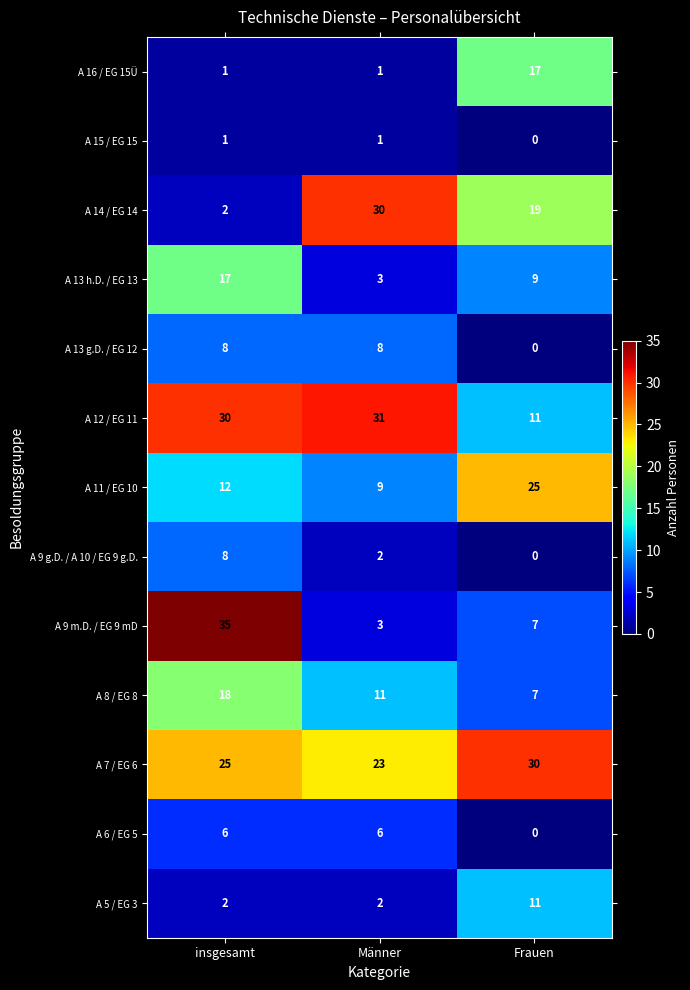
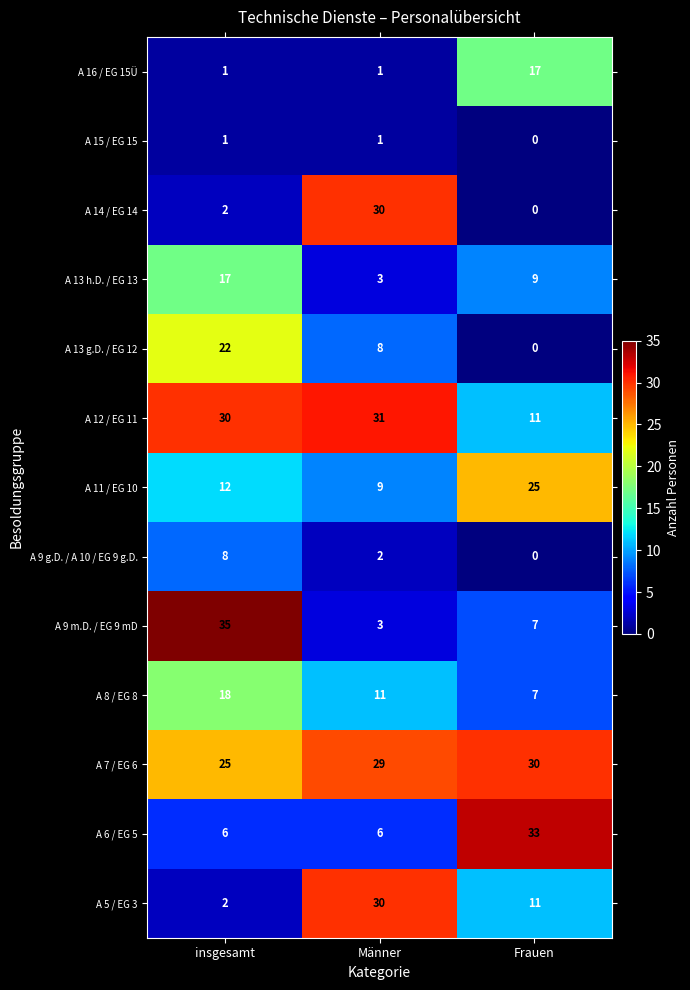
  {
    "A 16 / EG 15Ü": {
      "insgesamt": 1,
      "Männer": 1,
      "Frauen": 17
    },
    "A 15 / EG 15": {
      "insgesamt": 1,
      "Männer": 1,
      "Frauen": 0
    },
    "A 14 / EG 14": {
      "insgesamt": 2,
      "Männer": 30,
-     "Frauen": 19
+     "Frauen": 0
    },
    "A 13 h.D. / EG 13": {
      "insgesamt": 17,
      "Männer": 3,
      "Frauen": 9
    },
    "A 13 g.D. / EG 12": {
-     "insgesamt": 8,
+     "insgesamt": 22,
      "Männer": 8,
      "Frauen": 0
    },
    "A 12 / EG 11": {
      "insgesamt": 30,
      "Männer": 31,
      "Frauen": 11
    },
    "A 11 / EG 10": {
      "insgesamt": 12,
      "Männer": 9,
      "Frauen": 25
    },
    "A 9 g.D. / A 10 / EG 9 g.D.": {
      "insgesamt": 8,
      "Männer": 2,
      "Frauen": 0
    },
    "A 9 m.D. / EG 9 mD": {
      "insgesamt": 35,
      "Männer": 3,
      "Frauen": 7
    },
    "A 8 / EG 8": {
      "insgesamt": 18,
      "Männer": 11,
      "Frauen": 7
    },
    "A 7 / EG 6": {
      "insgesamt": 25,
-     "Männer": 23,
+     "Männer": 29,
      "Frauen": 30
    },
    "A 6 / EG 5": {
      "insgesamt": 6,
      "Männer": 6,
-     "Frauen": 0
+     "Frauen": 33
    },
    "A 5 / EG 3": {
      "insgesamt": 2,
-     "Männer": 2,
+     "Männer": 30,
      "Frauen": 11
    }
  }
